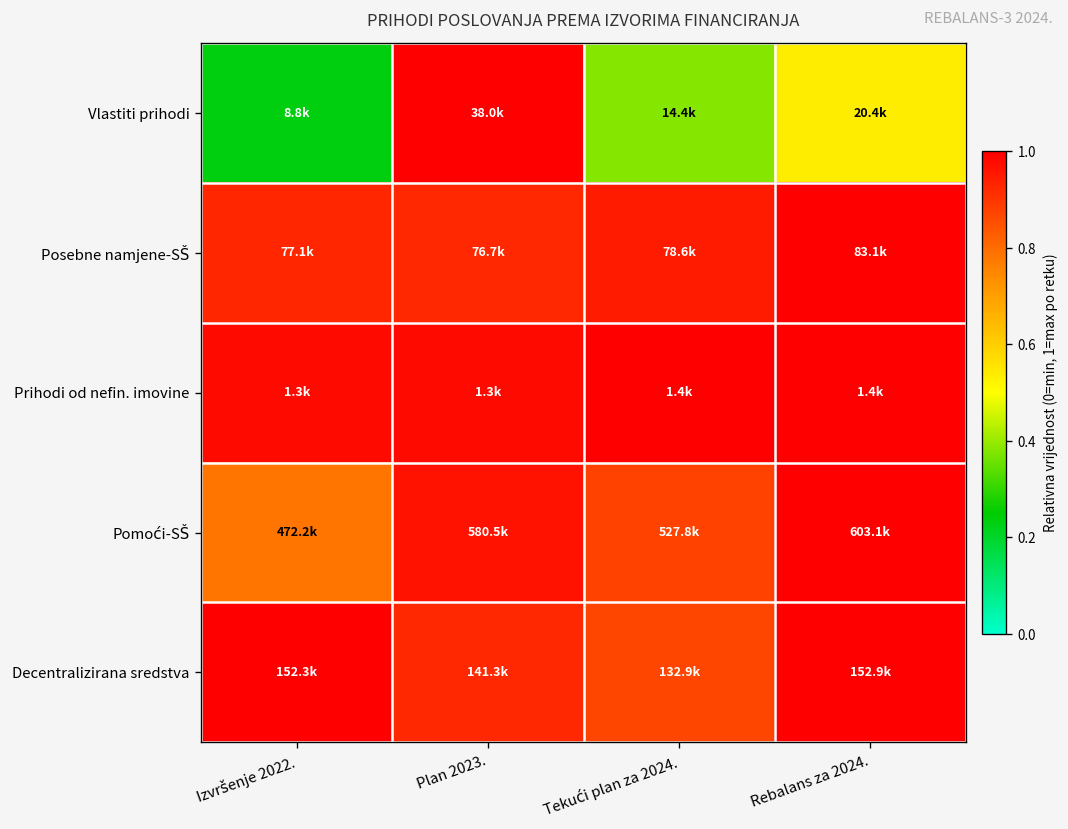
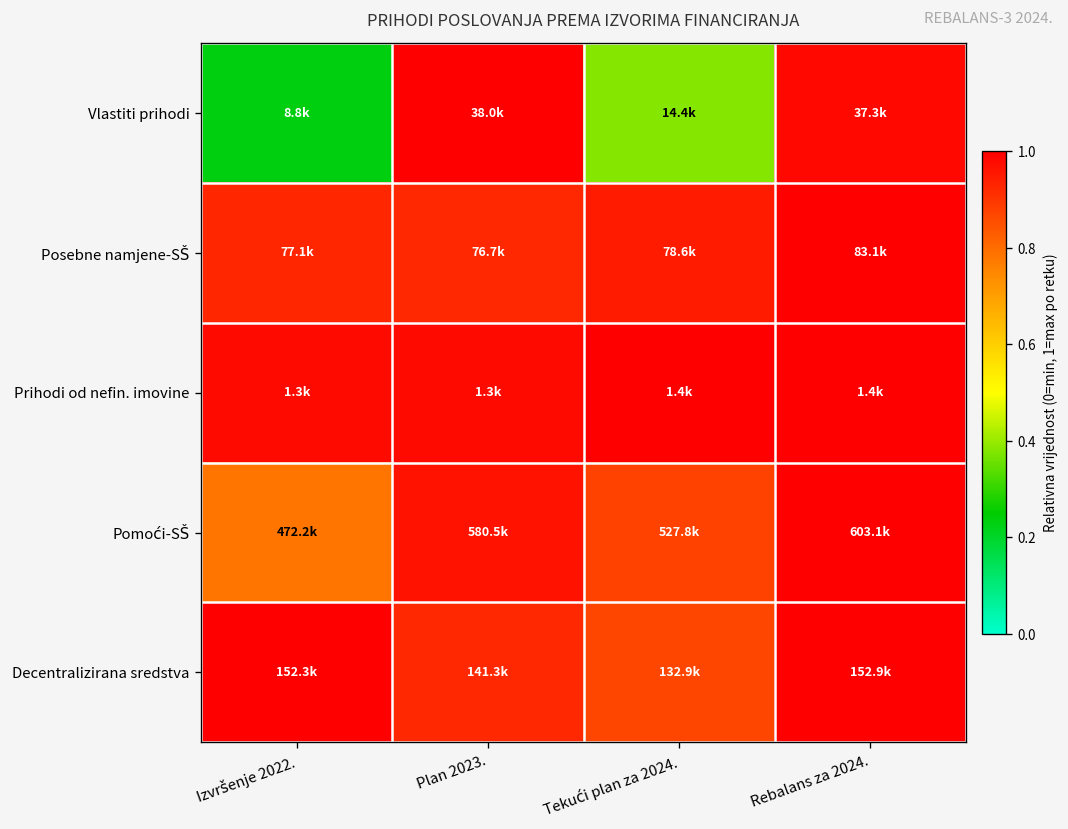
  {
    "Vlastiti prihodi": {
      "Izvršenje 2022.": "8.8k",
      "Plan 2023.": "38.0k",
      "Tekući plan za 2024.": "14.4k",
-     "Rebalans za 2024.": "20.4k"
+     "Rebalans za 2024.": "37.3k"
    },
    "Posebne namjene-SŠ": {
      "Izvršenje 2022.": "77.1k",
      "Plan 2023.": "76.7k",
      "Tekući plan za 2024.": "78.6k",
      "Rebalans za 2024.": "83.1k"
    },
    "Prihodi od nefin. imovine": {
      "Izvršenje 2022.": "1.3k",
      "Plan 2023.": "1.3k",
      "Tekući plan za 2024.": "1.4k",
      "Rebalans za 2024.": "1.4k"
    },
    "Pomoći-SŠ": {
      "Izvršenje 2022.": "472.2k",
      "Plan 2023.": "580.5k",
      "Tekući plan za 2024.": "527.8k",
      "Rebalans za 2024.": "603.1k"
    },
    "Decentralizirana sredstva": {
      "Izvršenje 2022.": "152.3k",
      "Plan 2023.": "141.3k",
      "Tekući plan za 2024.": "132.9k",
      "Rebalans za 2024.": "152.9k"
    }
  }
